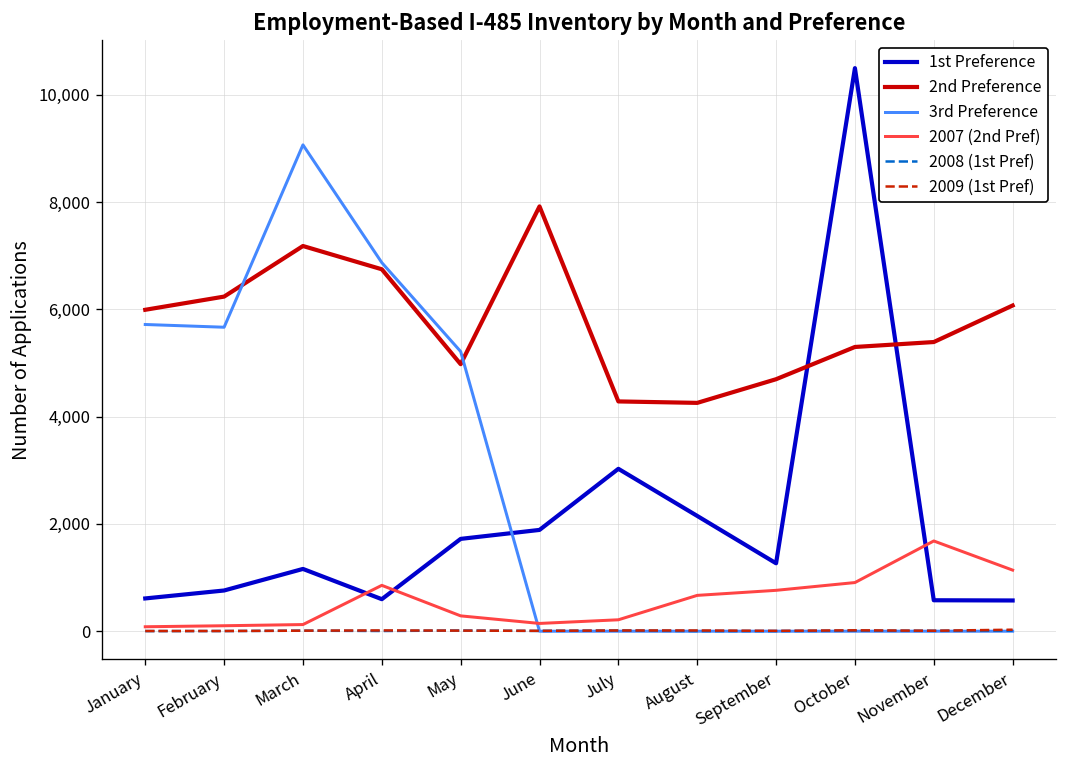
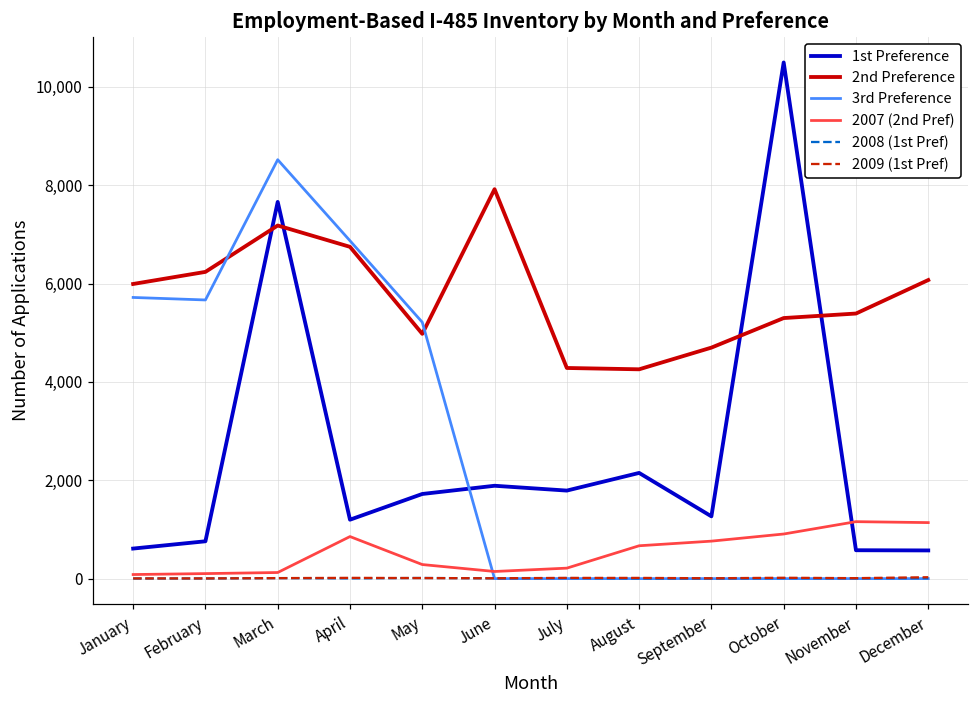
  {
    "1st Preference": {
      "January": "600",
      "February": "800",
-     "March": "1,200",
-     "April": "600",
+     "March": "7,700",
+     "April": "1,200",
      "May": "1,700",
      "June": "1,900",
-     "July": "3,000",
+     "July": "1,800",
      "August": "2,100",
      "September": "1,300",
      "October": "10,500",
      "November": "600",
      "December": "600"
    },
    "3rd Preference": {
      "January": "5,700",
      "February": "5,700",
-     "March": "9,100",
+     "March": "8,500",
      "April": "6,900",
      "May": "5,200"
    },
    "2007 (2nd Pref)": {
      "January": "100",
      "February": "100",
      "March": "100",
      "April": "900",
      "May": "300",
      "June": "100",
      "July": "200",
      "August": "700",
      "September": "800",
      "October": "900",
-     "November": "1,700",
+     "November": "1,200",
      "December": "1,100"
    }
  }
